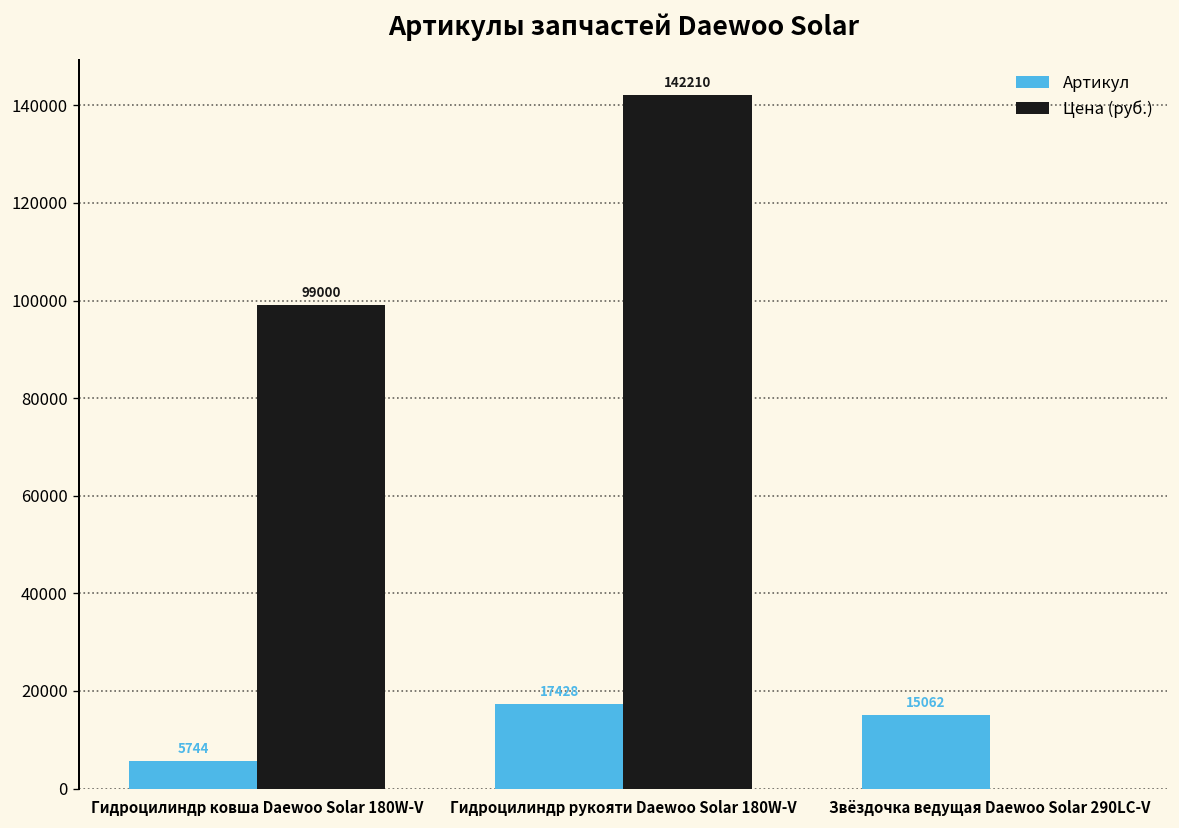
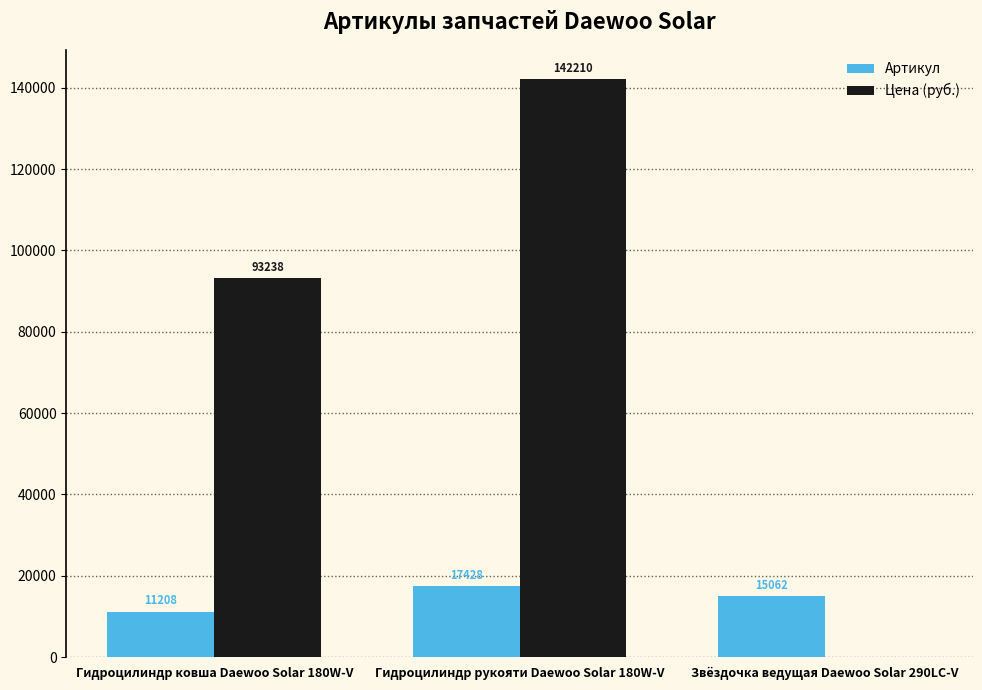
  {
    "Артикул": {
-     "Гидроцилиндр ковша Daewoo Solar 180W-V": 5744,
+     "Гидроцилиндр ковша Daewoo Solar 180W-V": 11208,
      "Гидроцилиндр рукояти Daewoo Solar 180W-V": 17428,
      "Звёздочка ведущая Daewoo Solar 290LC-V": 15062
    },
    "Цена (руб.)": {
-     "Гидроцилиндр ковша Daewoo Solar 180W-V": 99000,
+     "Гидроцилиндр ковша Daewoo Solar 180W-V": 93238,
      "Гидроцилиндр рукояти Daewoo Solar 180W-V": 142210
    }
  }
